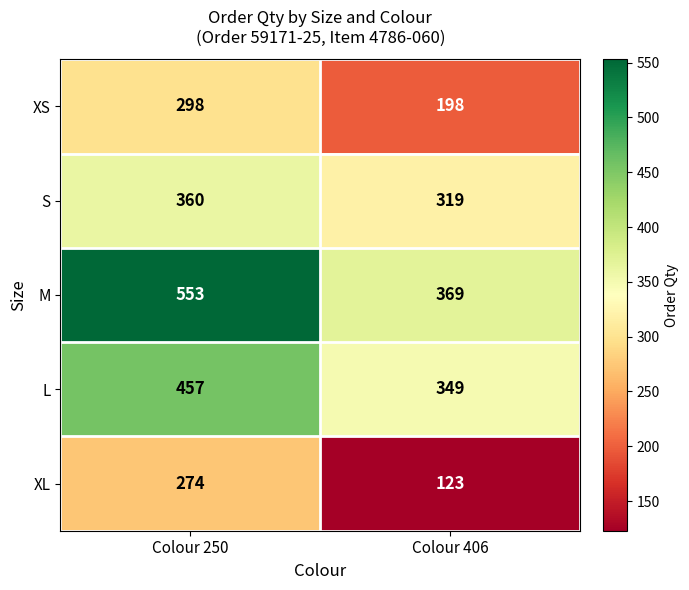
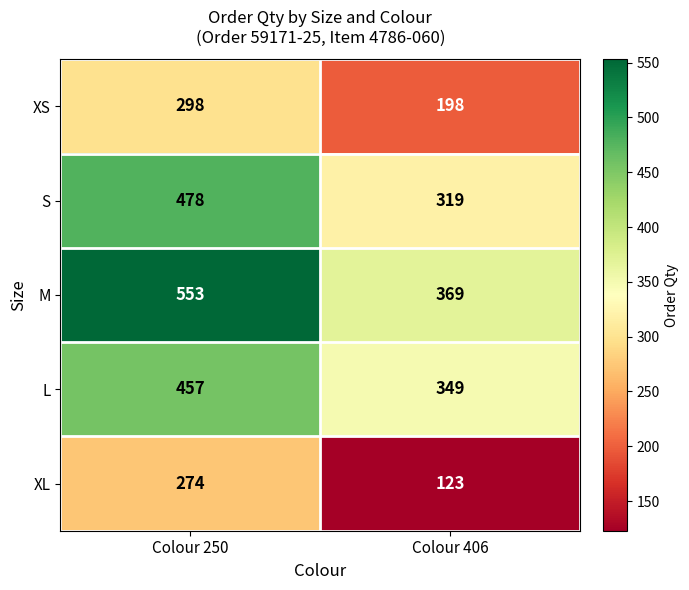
  {
    "XS": {
      "Colour 250": 298,
      "Colour 406": 198
    },
    "S": {
-     "Colour 250": 360,
+     "Colour 250": 478,
      "Colour 406": 319
    },
    "M": {
      "Colour 250": 553,
      "Colour 406": 369
    },
    "L": {
      "Colour 250": 457,
      "Colour 406": 349
    },
    "XL": {
      "Colour 250": 274,
      "Colour 406": 123
    }
  }
